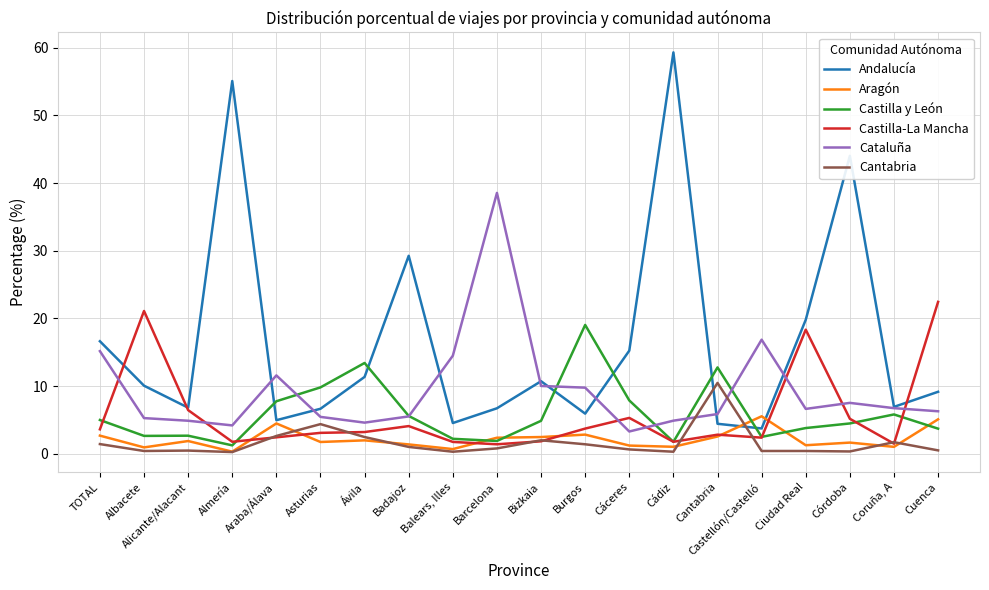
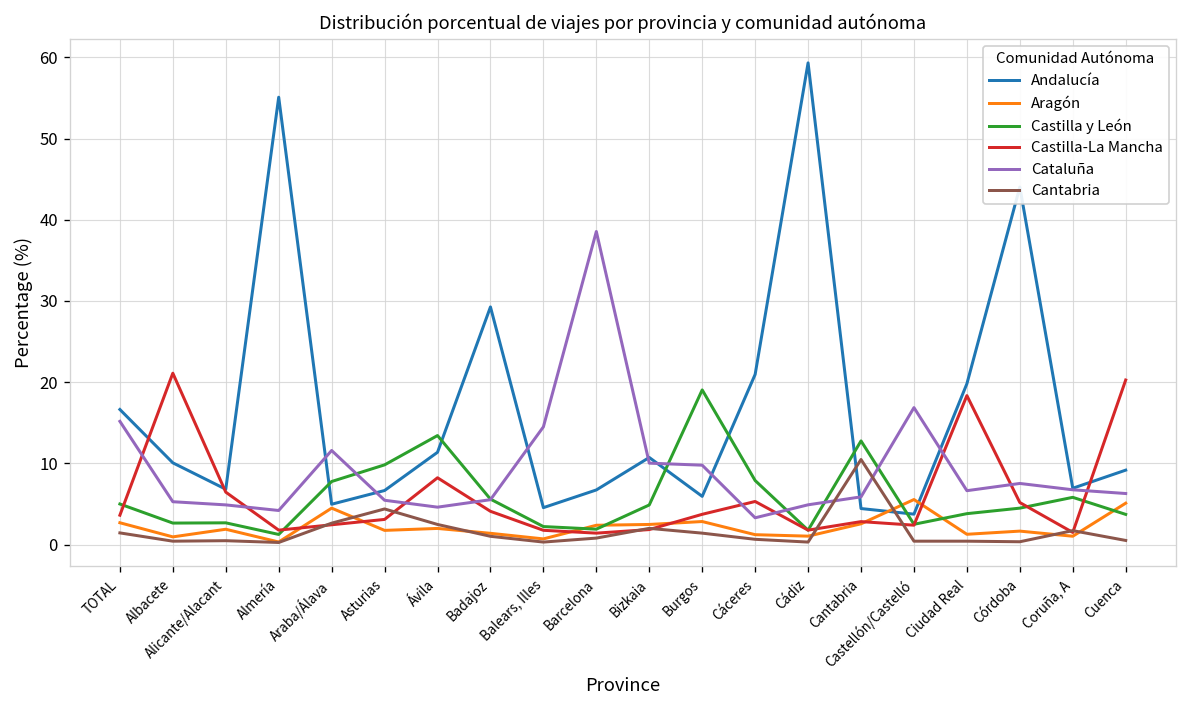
  {
    "Andalucía": {
      "TOTAL": 17,
      "Albacete": 10,
      "Almería": 55,
      "Araba/Álava": 5,
      "Asturias": 7,
      "Ávila": 11,
      "Badajoz": 29,
      "Balears, Illes": 5,
      "Barcelona": 7,
      "Bizkaia": 11,
      "Burgos": 6,
-     "Cáceres": 15,
+     "Cáceres": 21,
      "Cádiz": 59,
      "Cantabria": 4,
      "Castellón/Castelló": 4,
      "Ciudad Real": 20,
      "Cuenca": 9
    },
    "Aragón": {
      "TOTAL": 3,
      "Albacete": 1,
      "Alicante/Alacant": 2,
      "Araba/Álava": 4,
      "Asturias": 2,
      "Ávila": 2,
      "Balears, Illes": 1,
      "Barcelona": 2,
      "Bizkaia": 2,
      "Burgos": 3,
      "Cáceres": 1,
      "Cádiz": 1,
      "Castellón/Castelló": 6,
      "Ciudad Real": 1,
      "Córdoba": 2,
      "Coruña, A": 1,
      "Cuenca": 5
    },
    "Castilla y León": {
      "TOTAL": 5,
      "Albacete": 3,
      "Alicante/Alacant": 3,
      "Almería": 1,
      "Araba/Álava": 8,
      "Asturias": 10,
      "Ávila": 13,
      "Balears, Illes": 2,
      "Barcelona": 2,
      "Bizkaia": 5,
      "Burgos": 19,
      "Cáceres": 8,
      "Cantabria": 13,
      "Ciudad Real": 4,
      "Córdoba": 4,
      "Coruña, A": 6,
      "Cuenca": 4
    },
    "Castilla-La Mancha": {
      "TOTAL": 4,
      "Albacete": 21,
      "Almería": 2,
      "Asturias": 3,
-     "Ávila": 3,
+     "Ávila": 8,
      "Badajoz": 4,
      "Balears, Illes": 2,
      "Barcelona": 1,
      "Burgos": 4,
      "Cáceres": 5,
      "Ciudad Real": 18,
      "Córdoba": 5,
-     "Cuenca": 22
+     "Cuenca": 20
    },
    "Cataluña": {
      "TOTAL": 15,
      "Albacete": 5,
      "Alicante/Alacant": 5,
      "Almería": 4,
      "Araba/Álava": 12,
      "Asturias": 5,
      "Ávila": 5,
      "Balears, Illes": 14,
      "Barcelona": 39,
      "Bizkaia": 10,
      "Burgos": 10,
      "Cáceres": 3,
      "Cádiz": 5,
      "Cantabria": 6,
      "Castellón/Castelló": 17,
      "Ciudad Real": 7,
      "Córdoba": 8,
      "Cuenca": 6
    },
    "Cantabria": {
      "TOTAL": 1,
      "Albacete": 0,
      "Alicante/Alacant": 0,
      "Asturias": 4,
      "Ávila": 2,
      "Balears, Illes": 0,
      "Barcelona": 1,
      "Burgos": 1,
      "Cáceres": 1,
      "Cádiz": 0,
      "Cantabria": 10,
      "Castellón/Castelló": 0,
      "Ciudad Real": 0,
      "Córdoba": 0,
      "Cuenca": 1
    }
  }
